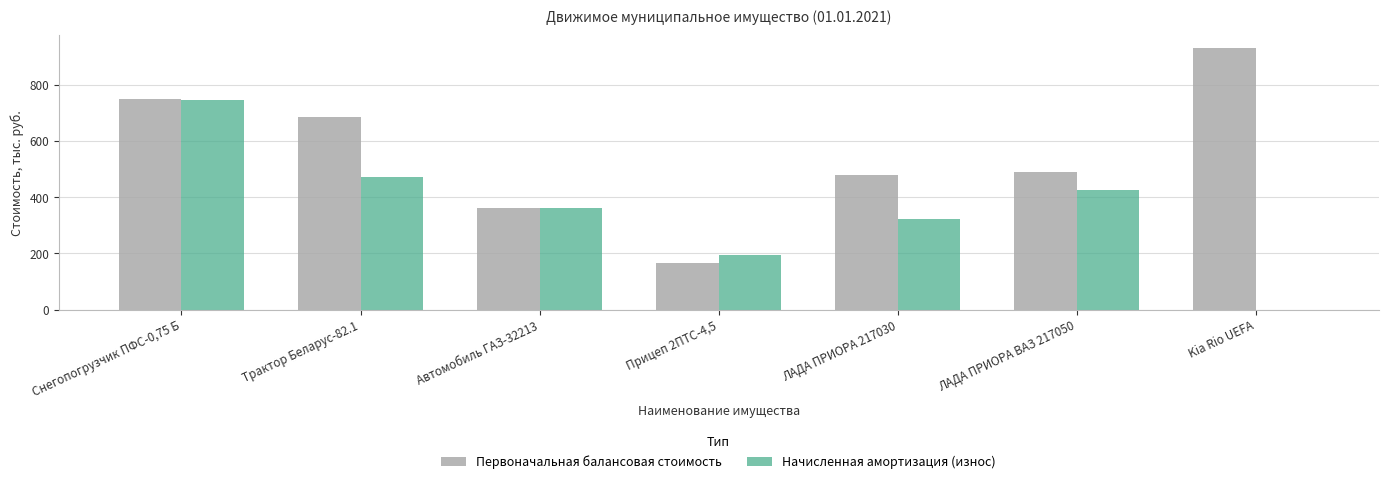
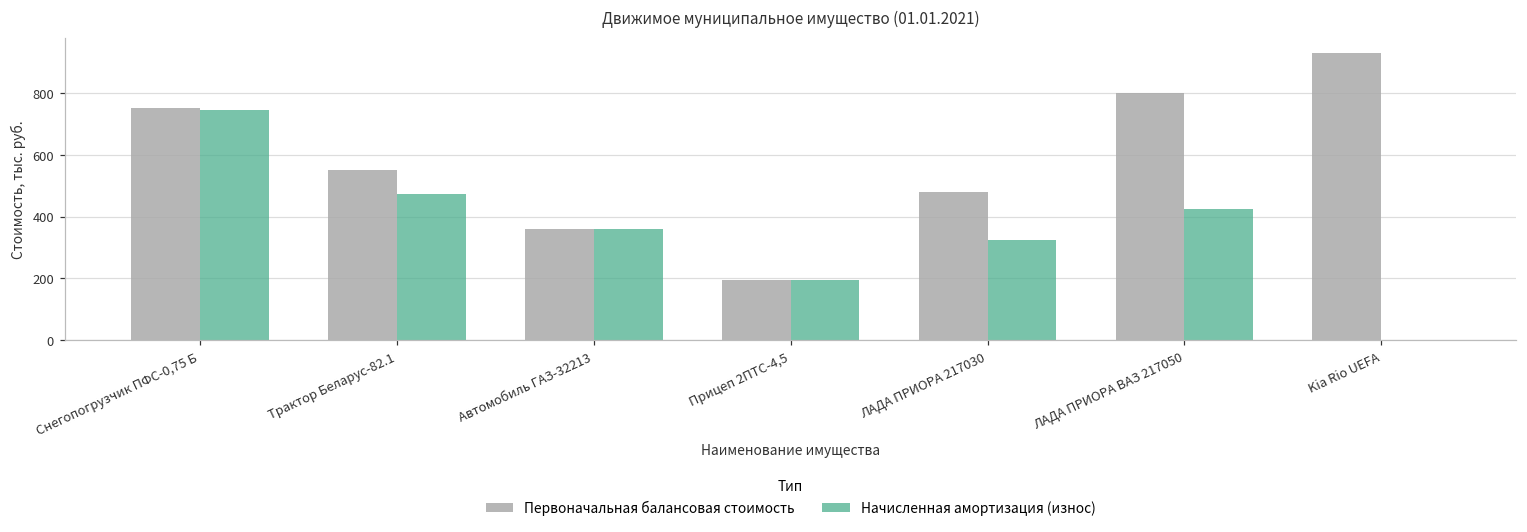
  {
    "Первоначальная балансовая стоимость": {
      "Снегопогрузчик ПФС-0,75 Б": 750,
-     "Трактор Беларус-82.1": 690,
+     "Трактор Беларус-82.1": 550,
      "Автомобиль ГАЗ-32213": 360,
-     "Прицеп 2ПТС-4,5": 170,
+     "Прицеп 2ПТС-4,5": 200,
      "ЛАДА ПРИОРА 217030": 480,
-     "ЛАДА ПРИОРА ВАЗ 217050": 490,
+     "ЛАДА ПРИОРА ВАЗ 217050": 800,
      "Kia Rio UEFA": 930
    },
    "Начисленная амортизация (износ)": {
      "Снегопогрузчик ПФС-0,75 Б": 740,
      "Трактор Беларус-82.1": 470,
      "Автомобиль ГАЗ-32213": 360,
      "Прицеп 2ПТС-4,5": 200,
      "ЛАДА ПРИОРА 217030": 320,
      "ЛАДА ПРИОРА ВАЗ 217050": 420,
      "Kia Rio UEFA": 0
    }
  }
